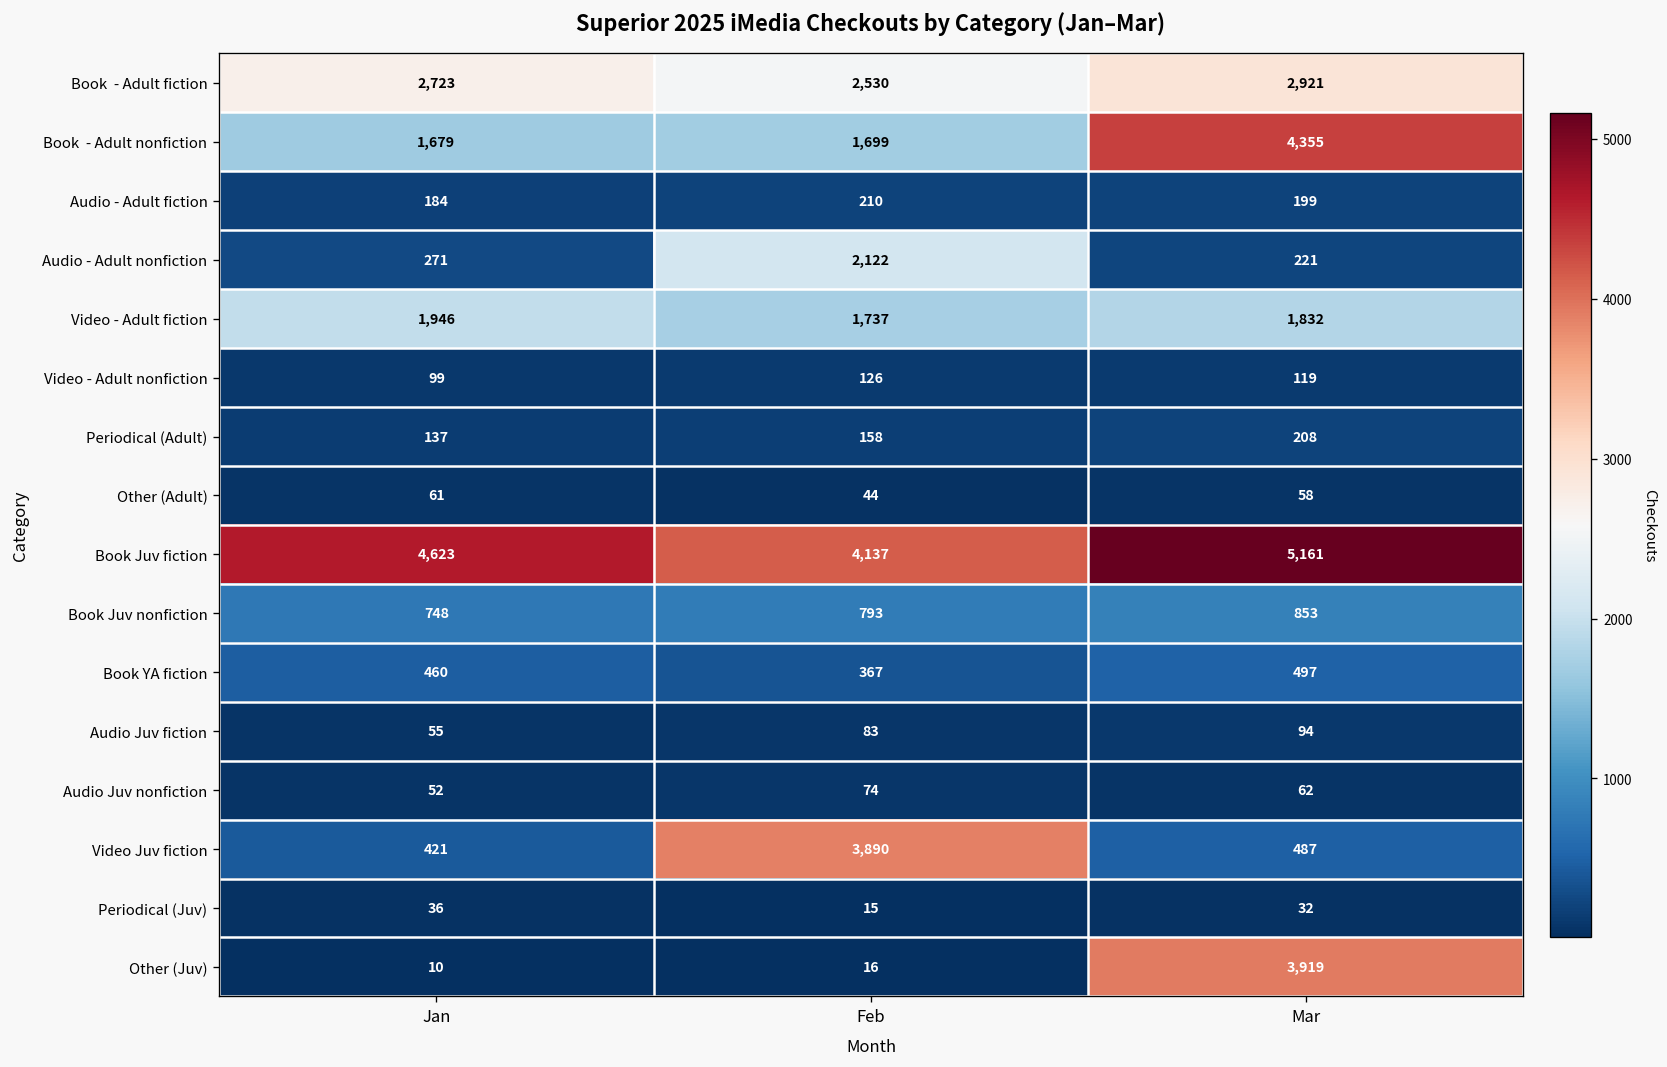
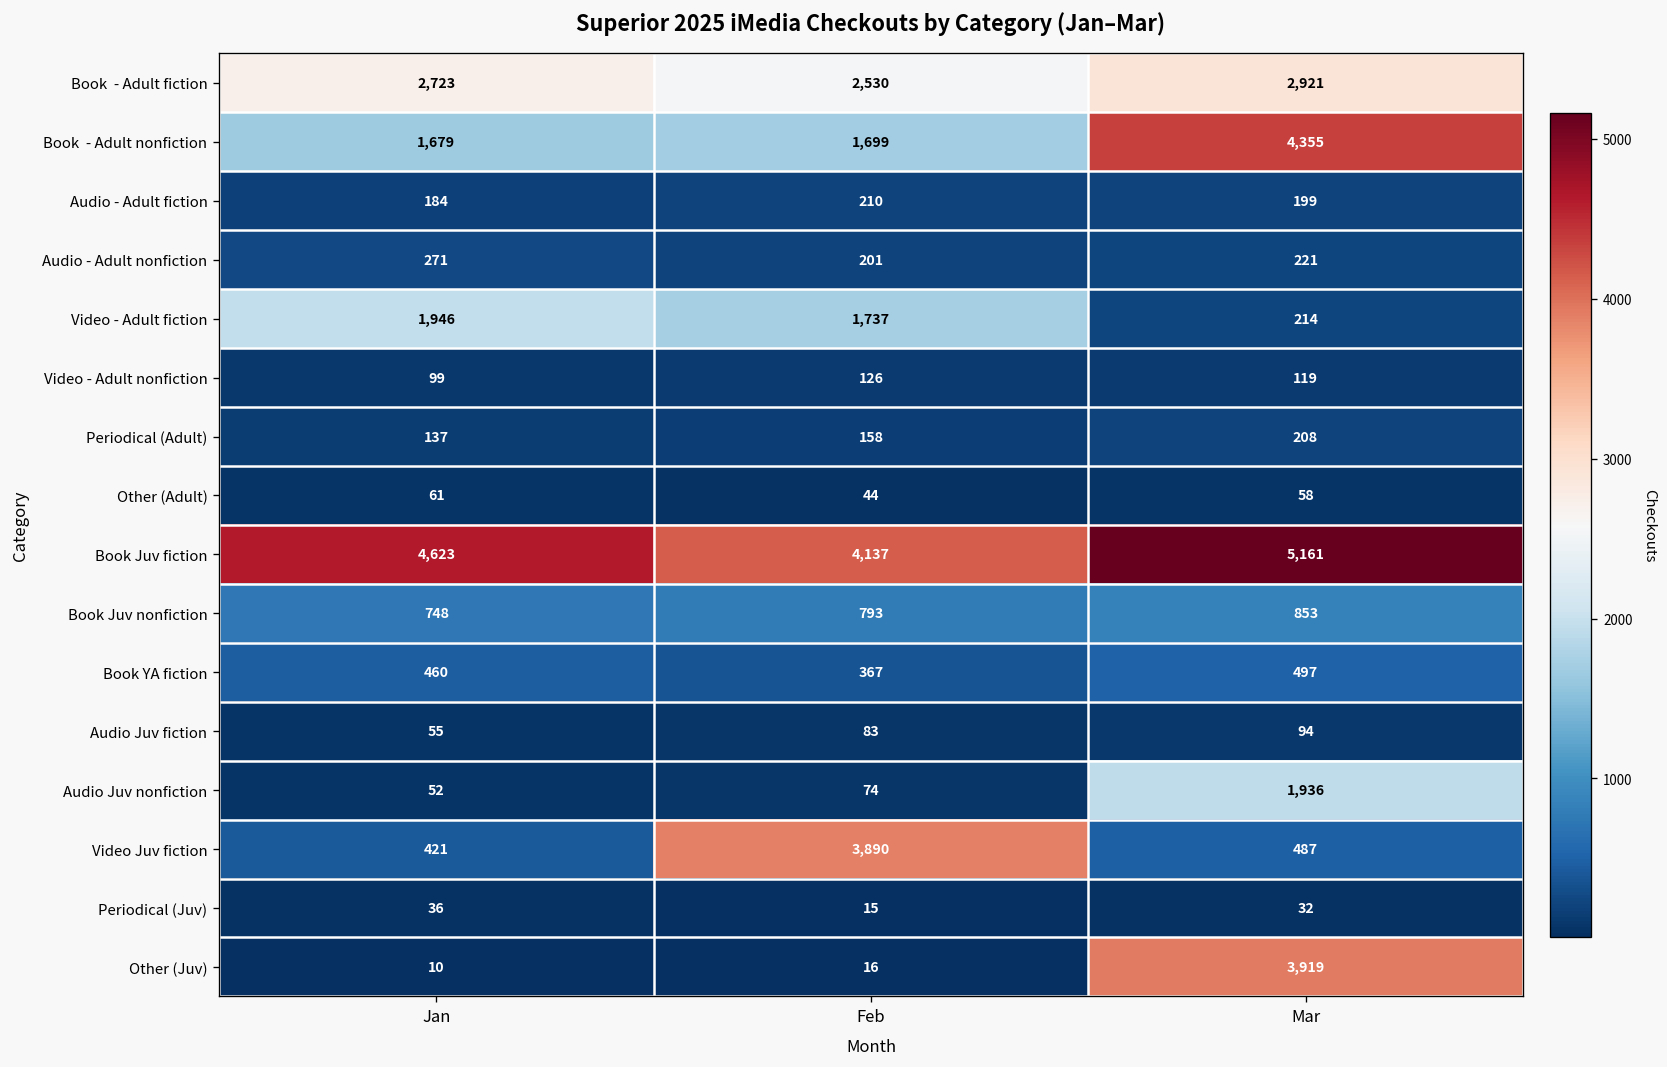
  {
    "Book - Adult fiction": {
      "Jan": "2,723",
      "Feb": "2,530",
      "Mar": "2,921"
    },
    "Book - Adult nonfiction": {
      "Jan": "1,679",
      "Feb": "1,699",
      "Mar": "4,355"
    },
    "Audio - Adult fiction": {
      "Jan": "184",
      "Feb": "210",
      "Mar": "199"
    },
    "Audio - Adult nonfiction": {
      "Jan": "271",
-     "Feb": "2,122",
+     "Feb": "201",
      "Mar": "221"
    },
    "Video - Adult fiction": {
      "Jan": "1,946",
      "Feb": "1,737",
-     "Mar": "1,832"
+     "Mar": "214"
    },
    "Video - Adult nonfiction": {
      "Jan": "99",
      "Feb": "126",
      "Mar": "119"
    },
    "Periodical (Adult)": {
      "Jan": "137",
      "Feb": "158",
      "Mar": "208"
    },
    "Other (Adult)": {
      "Jan": "61",
      "Feb": "44",
      "Mar": "58"
    },
    "Book Juv fiction": {
      "Jan": "4,623",
      "Feb": "4,137",
      "Mar": "5,161"
    },
    "Book Juv nonfiction": {
      "Jan": "748",
      "Feb": "793",
      "Mar": "853"
    },
    "Book YA fiction": {
      "Jan": "460",
      "Feb": "367",
      "Mar": "497"
    },
    "Audio Juv fiction": {
      "Jan": "55",
      "Feb": "83",
      "Mar": "94"
    },
    "Audio Juv nonfiction": {
      "Jan": "52",
      "Feb": "74",
-     "Mar": "62"
+     "Mar": "1,936"
    },
    "Video Juv fiction": {
      "Jan": "421",
      "Feb": "3,890",
      "Mar": "487"
    },
    "Periodical (Juv)": {
      "Jan": "36",
      "Feb": "15",
      "Mar": "32"
    },
    "Other (Juv)": {
      "Jan": "10",
      "Feb": "16",
      "Mar": "3,919"
    }
  }
